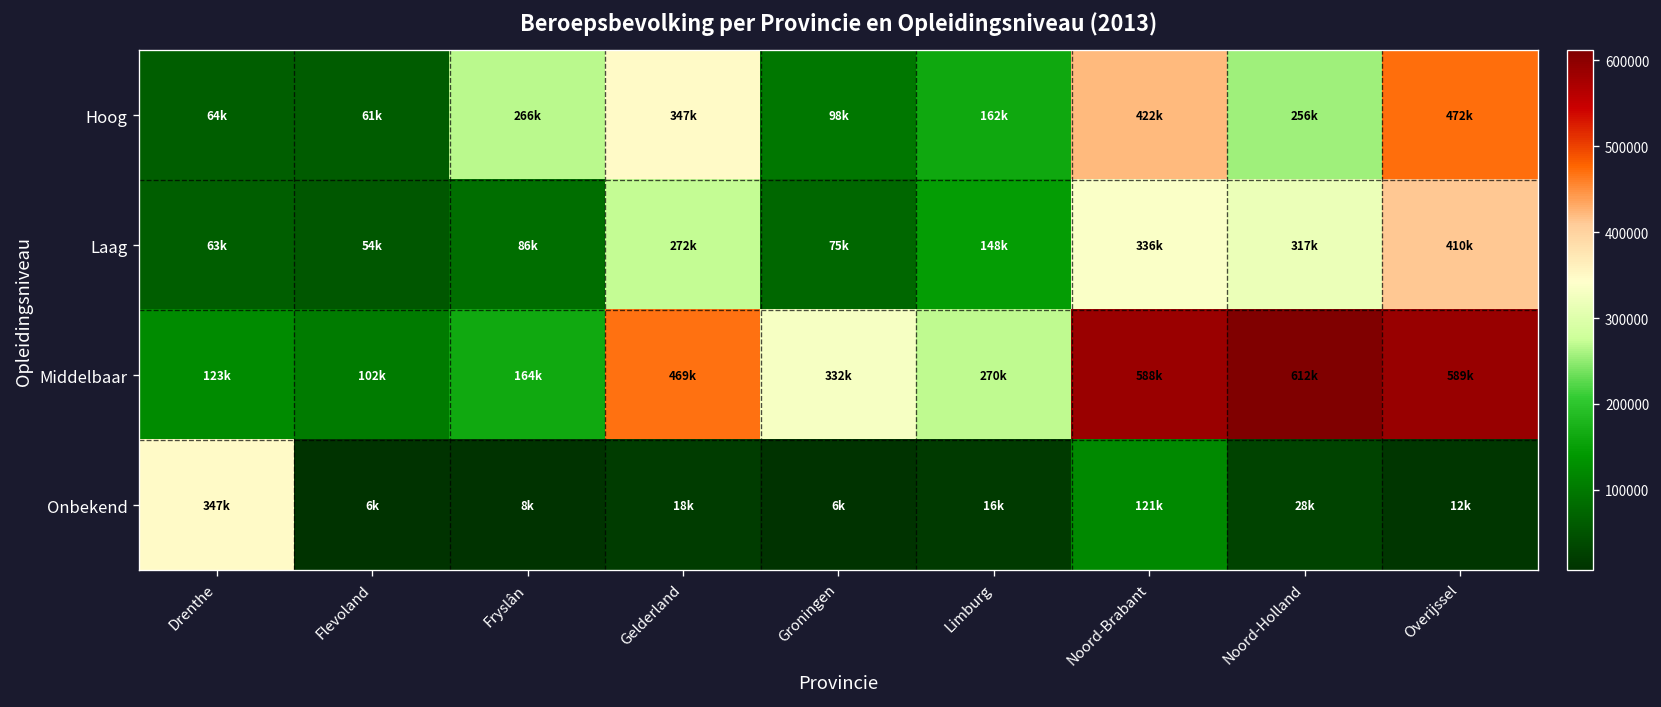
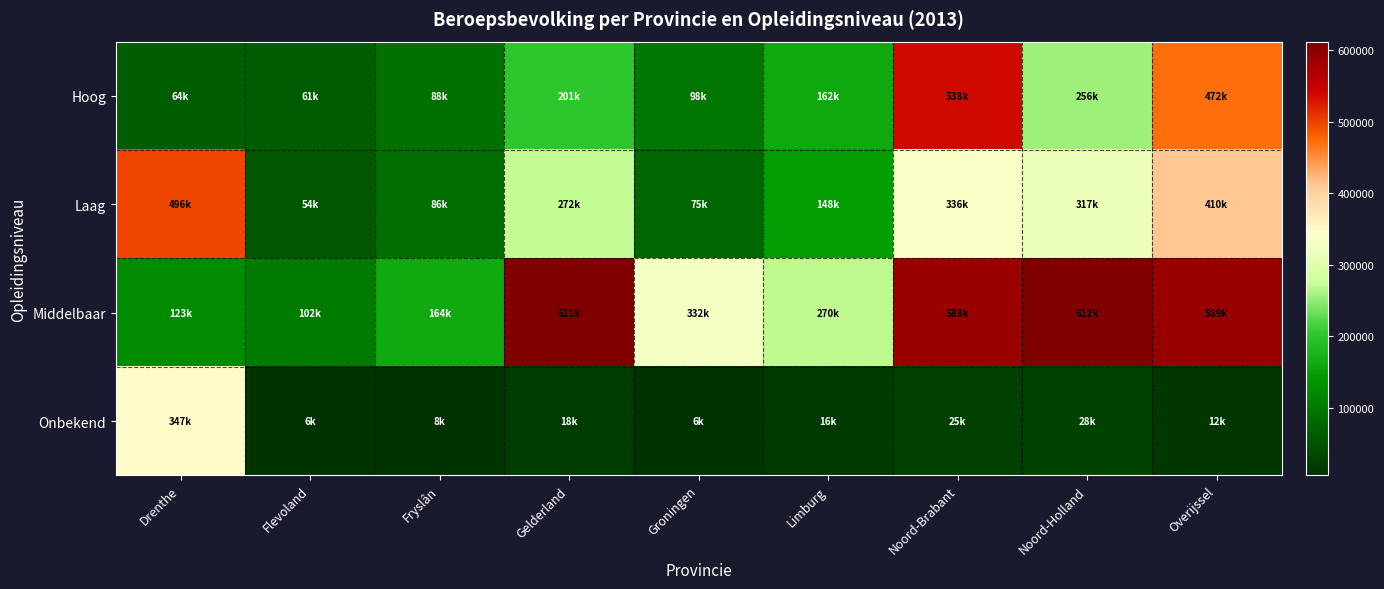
  {
    "Hoog": {
      "Drenthe": "64k",
      "Flevoland": "61k",
-     "Fryslân": "266k",
-     "Gelderland": "347k",
+     "Fryslân": "88k",
+     "Gelderland": "201k",
      "Groningen": "98k",
      "Limburg": "162k",
-     "Noord-Brabant": "422k",
+     "Noord-Brabant": "538k",
      "Noord-Holland": "256k",
      "Overijssel": "472k"
    },
    "Laag": {
-     "Drenthe": "63k",
+     "Drenthe": "496k",
      "Flevoland": "54k",
      "Fryslân": "86k",
      "Gelderland": "272k",
      "Groningen": "75k",
      "Limburg": "148k",
      "Noord-Brabant": "336k",
      "Noord-Holland": "317k",
      "Overijssel": "410k"
    },
    "Middelbaar": {
      "Drenthe": "123k",
      "Flevoland": "102k",
      "Fryslân": "164k",
-     "Gelderland": "469k",
+     "Gelderland": "611k",
      "Groningen": "332k",
      "Limburg": "270k",
      "Noord-Brabant": "588k",
      "Noord-Holland": "612k",
      "Overijssel": "589k"
    },
    "Onbekend": {
      "Drenthe": "347k",
      "Flevoland": "6k",
      "Fryslân": "8k",
      "Gelderland": "18k",
      "Groningen": "6k",
      "Limburg": "16k",
-     "Noord-Brabant": "121k",
+     "Noord-Brabant": "25k",
      "Noord-Holland": "28k",
      "Overijssel": "12k"
    }
  }
